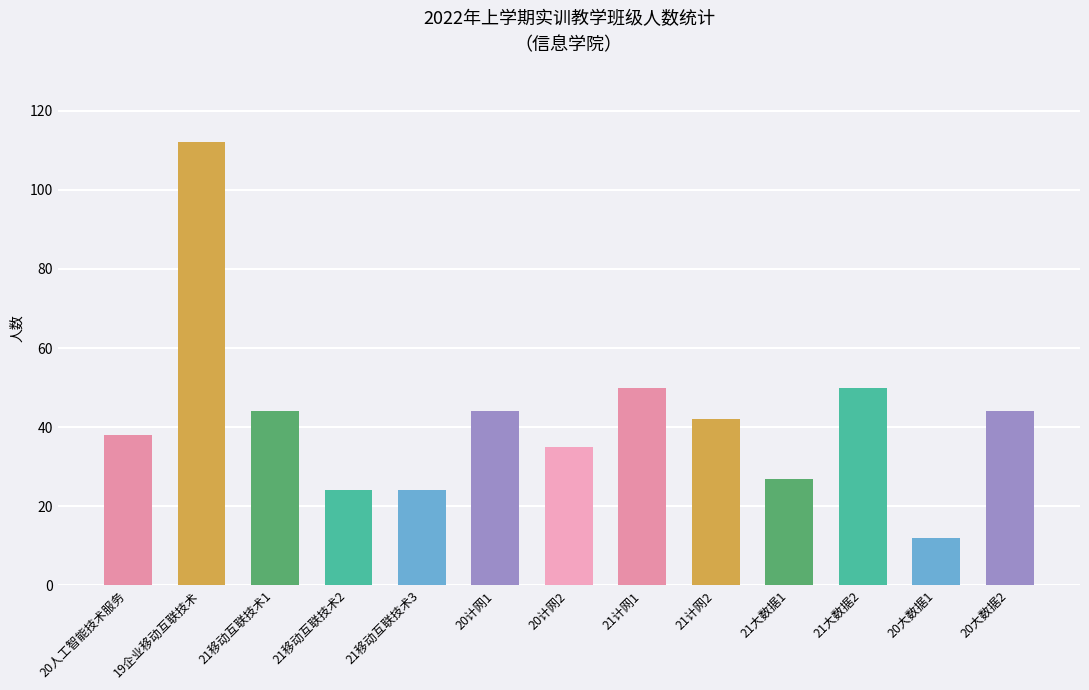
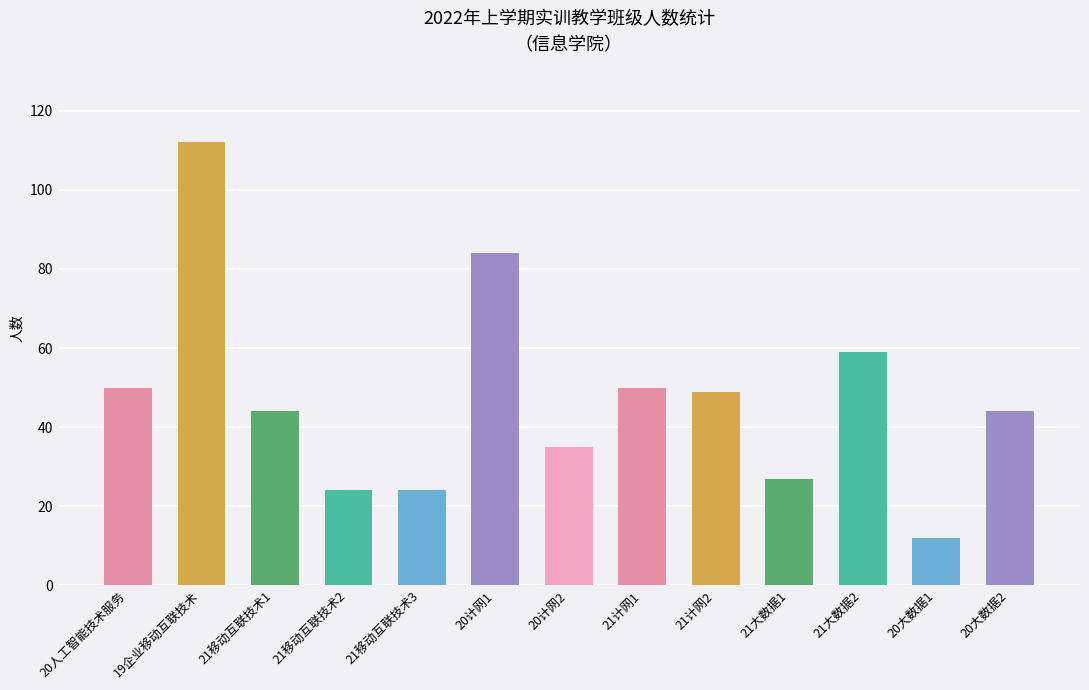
  {
-   "20人工智能技术服务": 38,
+   "20人工智能技术服务": 50,
    "19企业移动互联技术": 112,
    "21移动互联技术1": 44,
    "21移动互联技术2": 24,
    "21移动互联技术3": 24,
-   "20计网1": 44,
+   "20计网1": 84,
    "20计网2": 35,
    "21计网1": 50,
-   "21计网2": 42,
+   "21计网2": 49,
    "21大数据1": 27,
-   "21大数据2": 50,
+   "21大数据2": 59,
    "20大数据1": 12,
    "20大数据2": 44
  }
